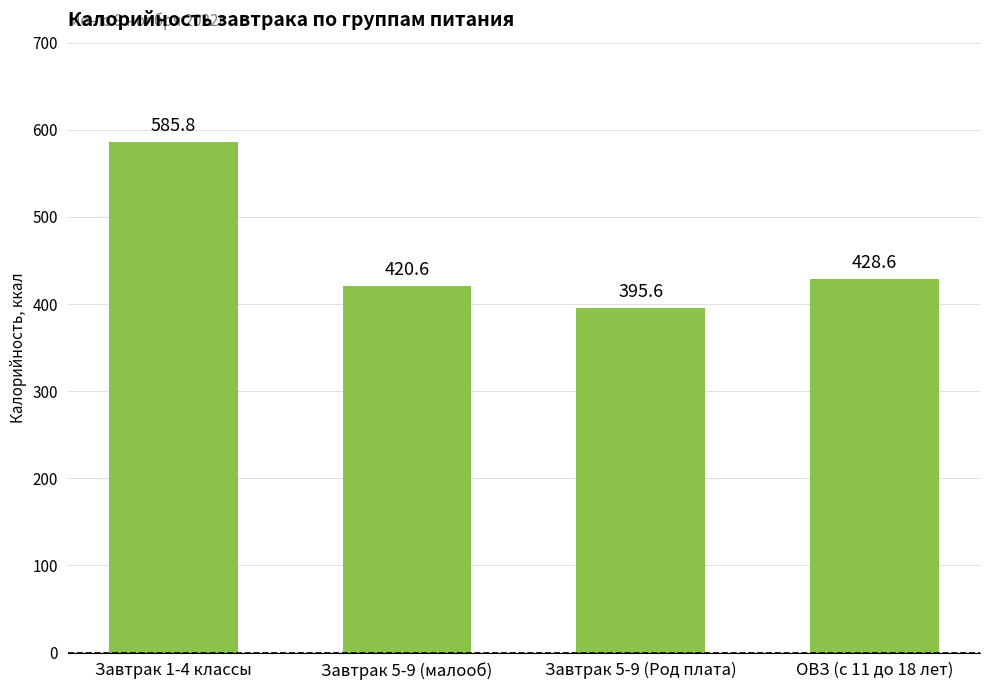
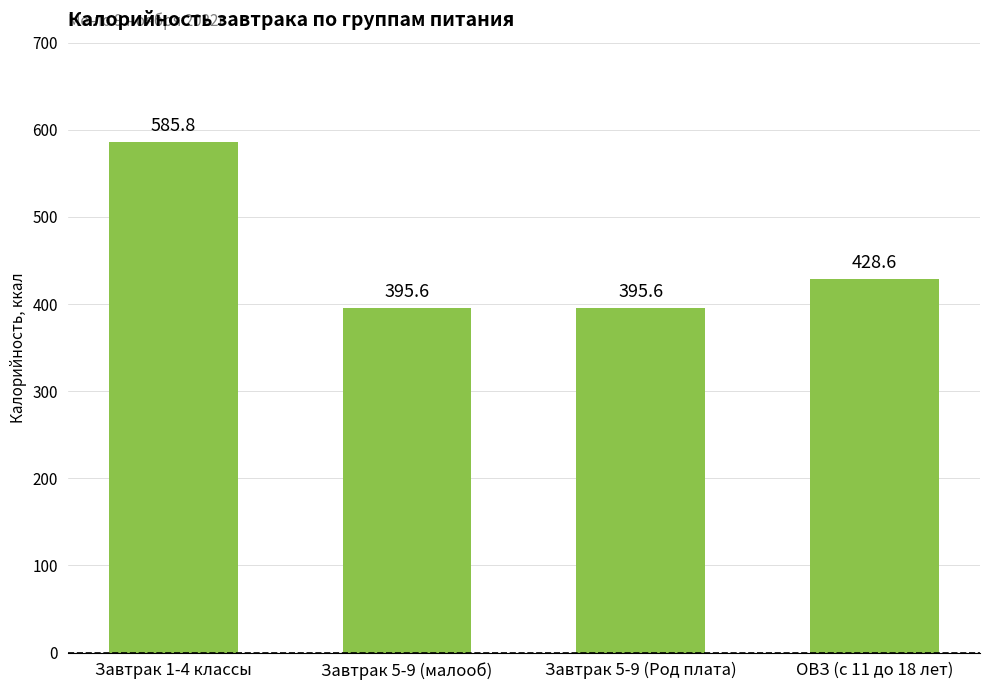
  {
    "Завтрак 1-4 классы": 585.8,
-   "Завтрак 5-9 (малооб)": 420.6,
+   "Завтрак 5-9 (малооб)": 395.6,
    "Завтрак 5-9 (Род плата)": 395.6,
    "ОВЗ (с 11 до 18 лет)": 428.6
  }
